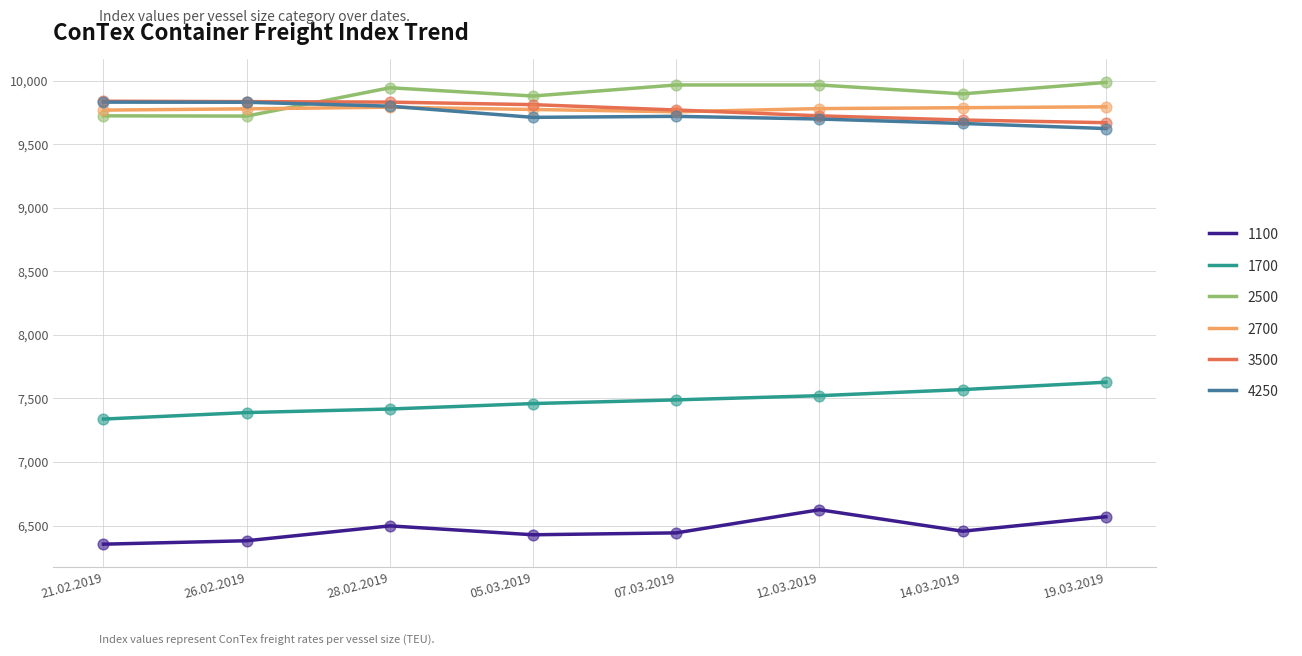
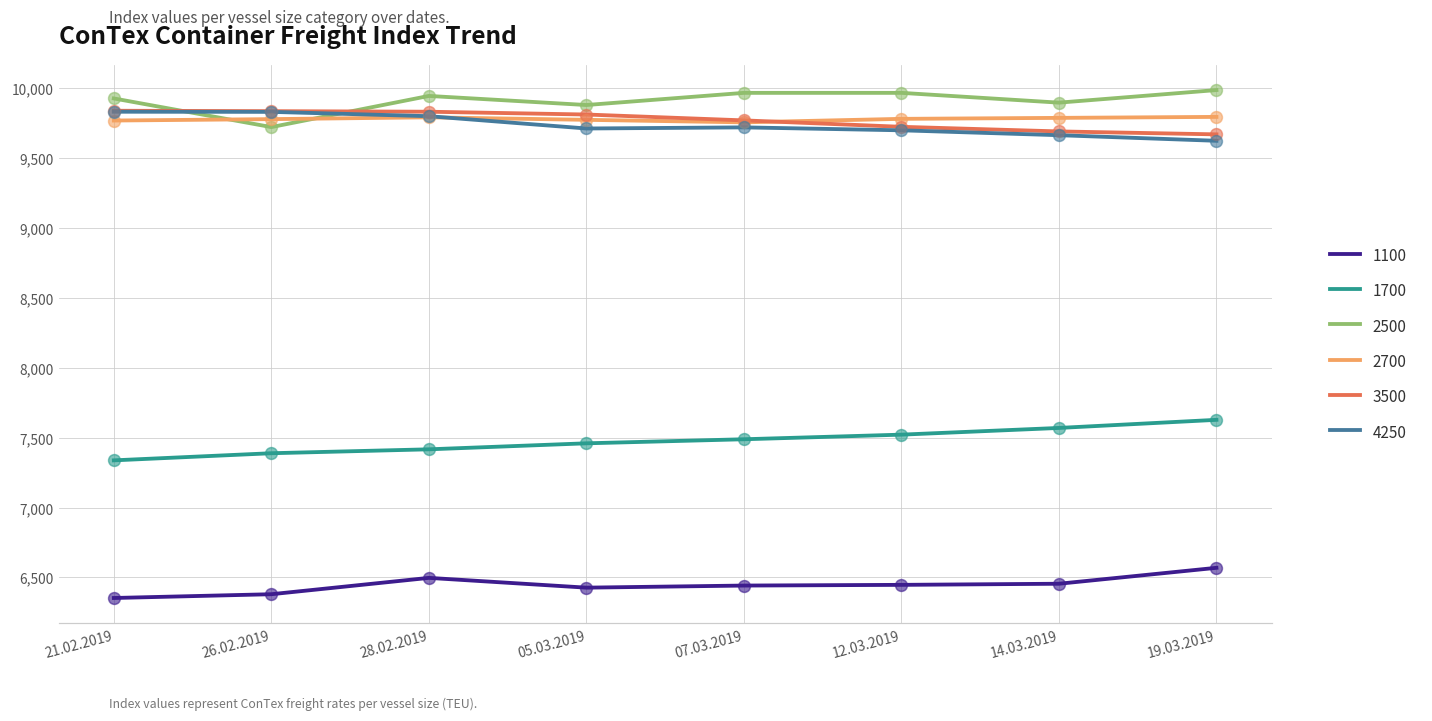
  {
    "1100": {
      "21.02.2019": "6,350",
      "26.02.2019": "6,380",
      "28.02.2019": "6,500",
      "05.03.2019": "6,430",
      "07.03.2019": "6,440",
-     "12.03.2019": "6,620",
+     "12.03.2019": "6,450",
      "14.03.2019": "6,460",
      "19.03.2019": "6,570"
    },
    "2500": {
-     "21.02.2019": "9,730",
+     "21.02.2019": "9,930",
      "26.02.2019": "9,720",
      "28.02.2019": "9,950",
      "05.03.2019": "9,880",
      "07.03.2019": "9,970",
      "12.03.2019": "9,970",
      "14.03.2019": "9,900",
      "19.03.2019": "9,990"
    }
  }
